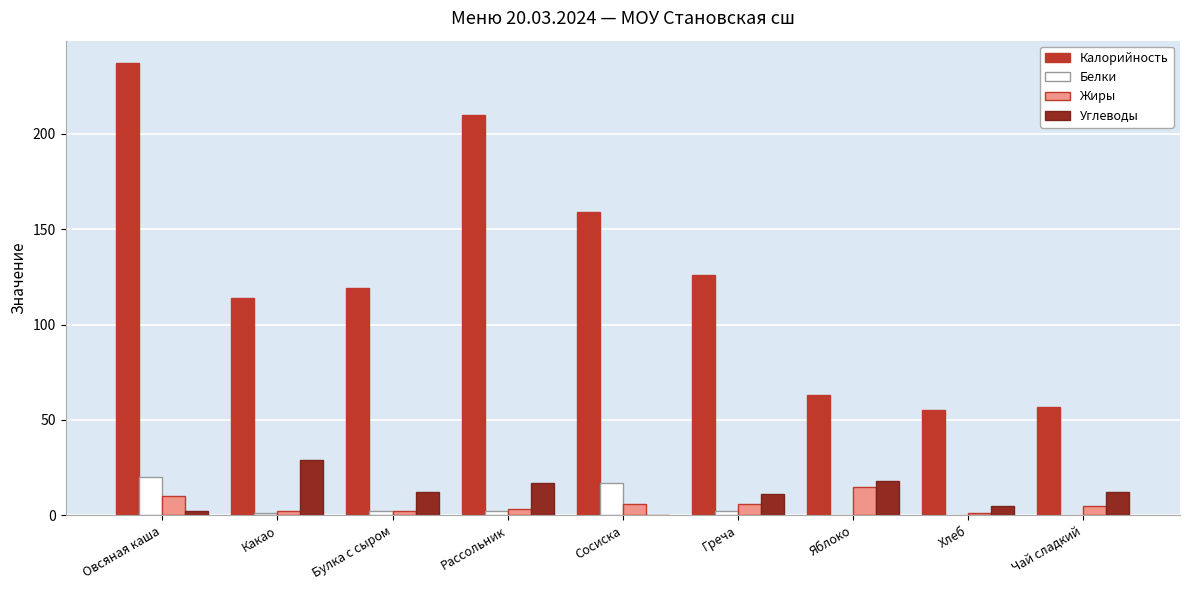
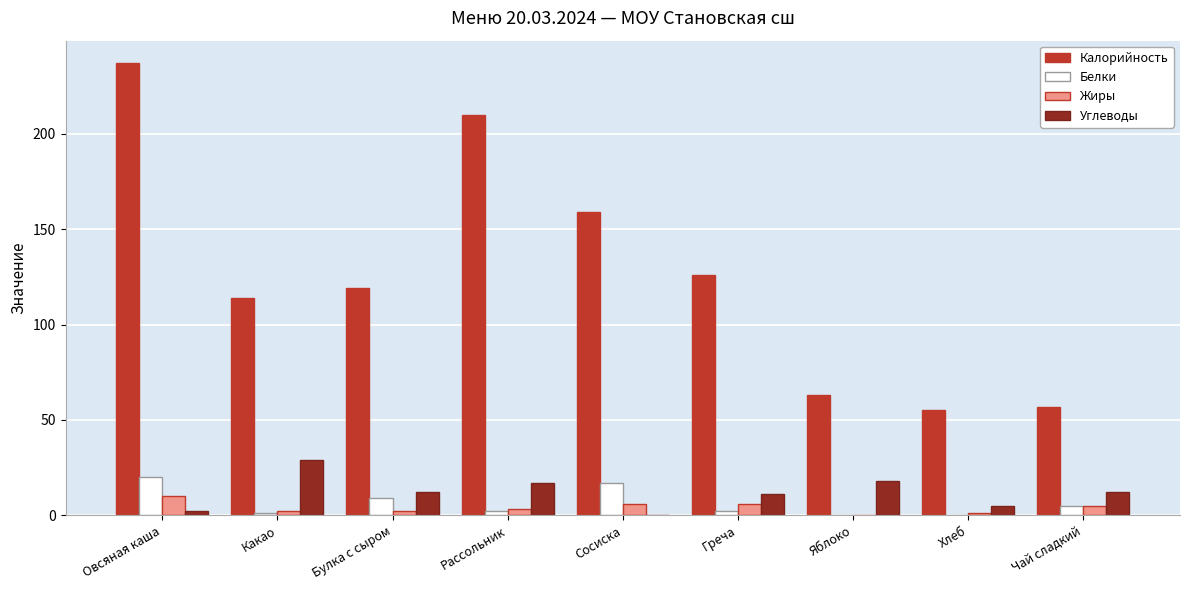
  {
    "Белки": {
      "Овсяная каша": 20,
-     "Булка с сыром": 2,
+     "Булка с сыром": 9,
      "Рассольник": 2,
      "Сосиска": 17,
      "Греча": 2,
      "Яблоко": 0,
      "Хлеб": 0,
-     "Чай сладкий": 0
+     "Чай сладкий": 5
    },
    "Жиры": {
      "Овсяная каша": 10,
      "Какао": 2,
      "Булка с сыром": 2,
      "Рассольник": 3,
      "Сосиска": 6,
      "Греча": 6,
-     "Яблоко": 15,
+     "Яблоко": 0,
      "Чай сладкий": 5
    }
  }
